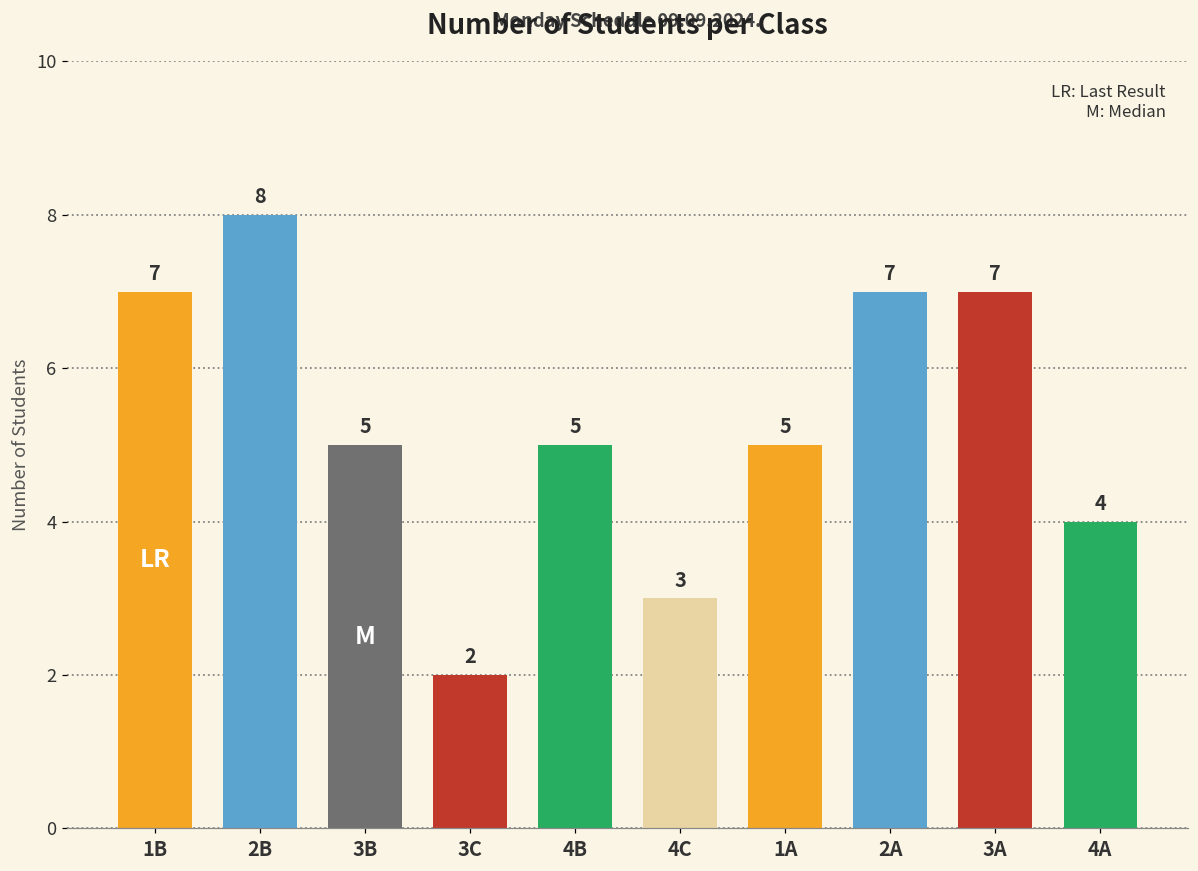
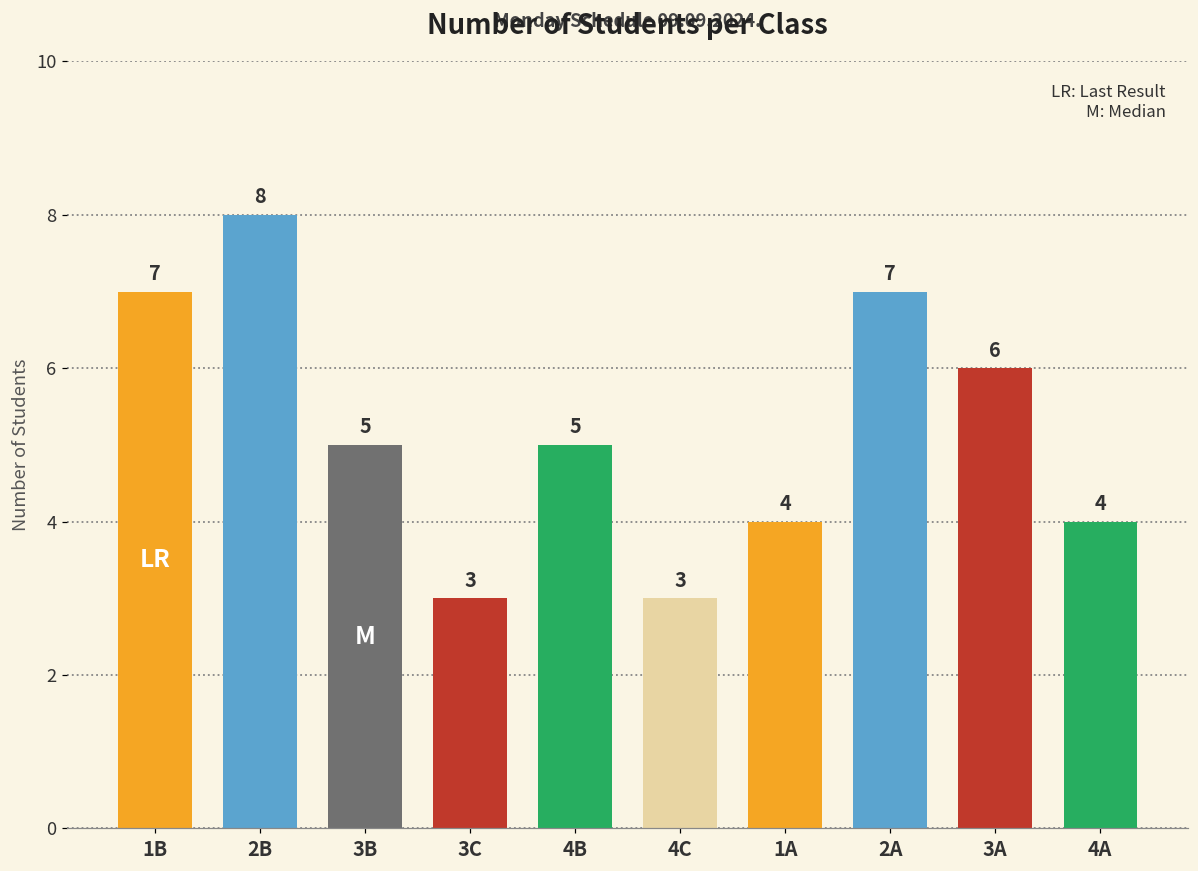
  {
    "1B": 7,
    "2B": 8,
    "3B": 5,
-   "3C": 2,
+   "3C": 3,
    "4B": 5,
    "4C": 3,
-   "1A": 5,
+   "1A": 4,
    "2A": 7,
-   "3A": 7,
+   "3A": 6,
    "4A": 4
  }
